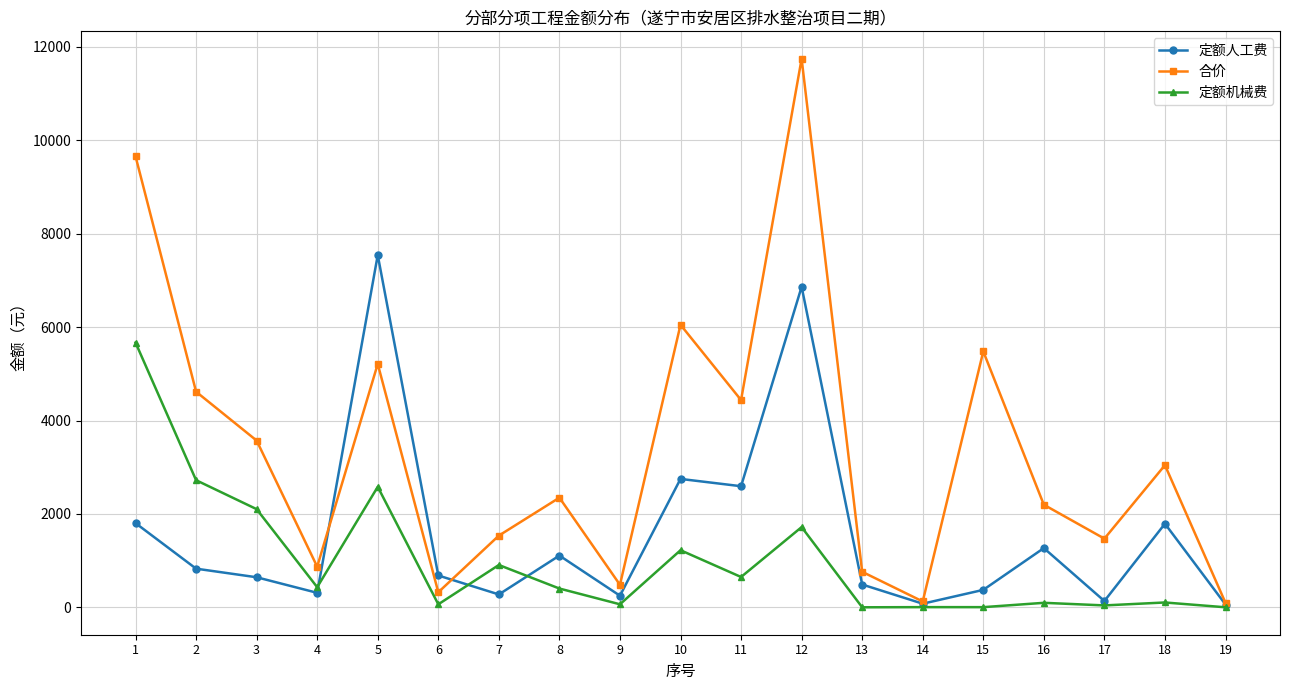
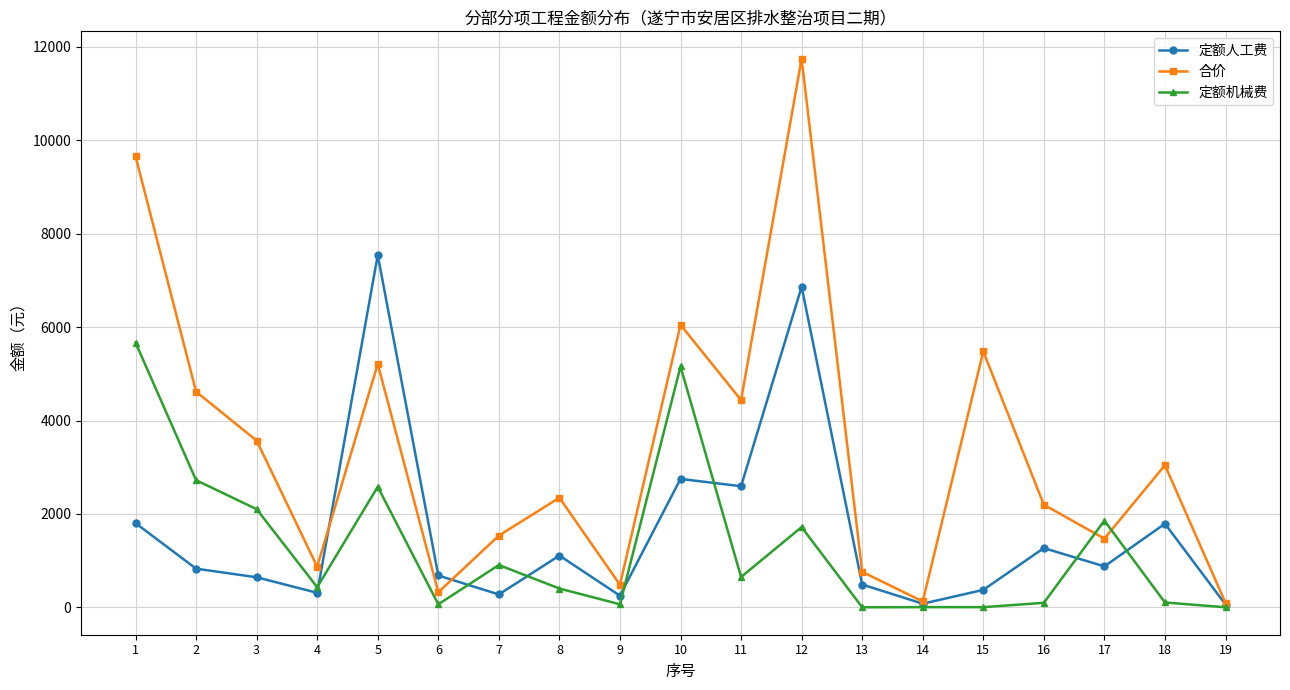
  {
    "定额人工费": {
      "1": 1800,
      "2": 800,
      "3": 600,
      "4": 300,
      "5": 7500,
      "6": 700,
      "7": 300,
      "8": 1100,
      "9": 200,
      "10": 2700,
      "11": 2600,
      "12": 6900,
      "13": 500,
      "15": 400,
      "16": 1300,
-     "17": 100,
+     "17": 900,
      "18": 1800
    },
    "合价": {
      "1": 9700,
      "2": 4600,
      "3": 3600,
      "4": 900,
      "5": 5200,
      "6": 300,
      "7": 1500,
      "8": 2300,
      "9": 500,
      "10": 6100,
      "11": 4400,
      "12": 11700,
      "13": 800,
      "15": 5500,
      "16": 2200,
      "17": 1500,
      "18": 3000
    },
    "定额机械费": {
      "1": 5700,
      "2": 2700,
      "3": 2100,
      "4": 400,
      "5": 2600,
      "6": 100,
      "7": 900,
      "8": 400,
      "9": 100,
-     "10": 1200,
+     "10": 5200,
      "11": 600,
      "12": 1700,
      "13": 0,
      "14": 0,
      "15": 0,
      "16": 100,
-     "17": 0,
+     "17": 1900,
      "18": 100,
      "19": 0
    }
  }
